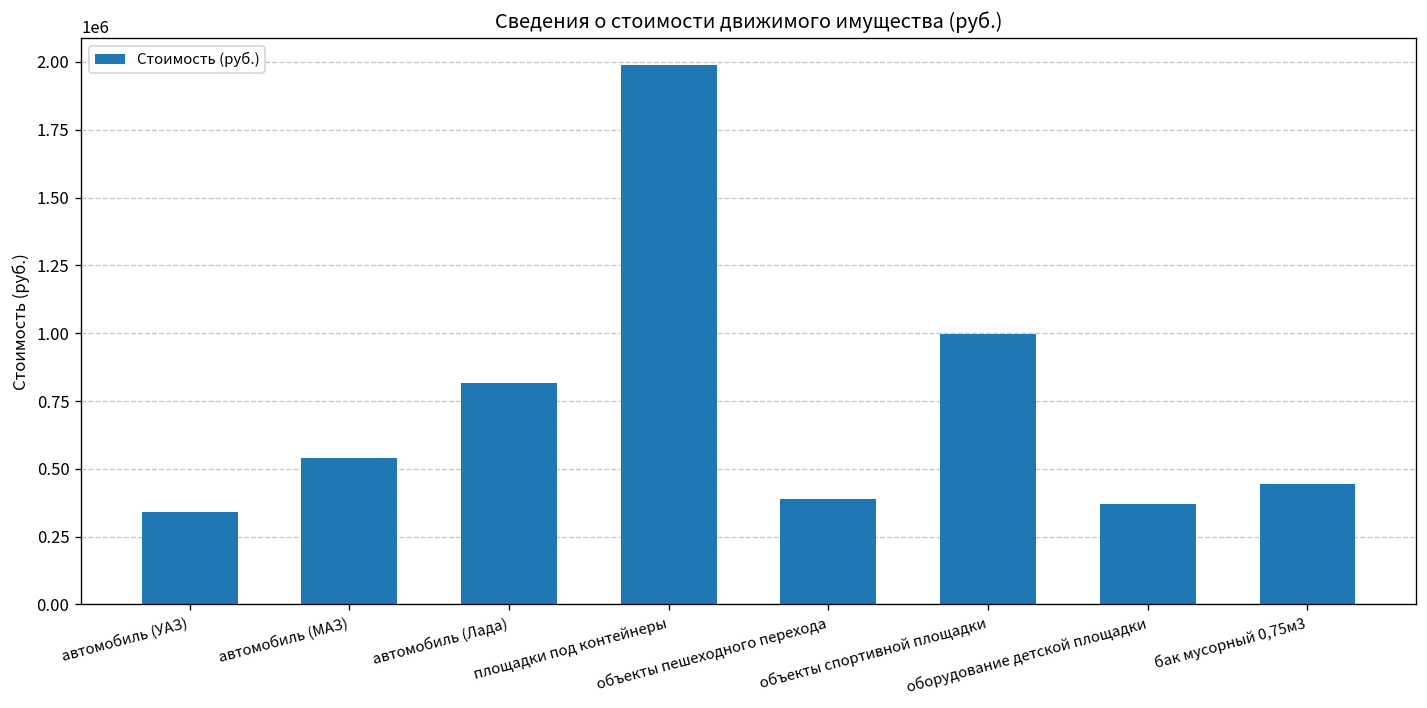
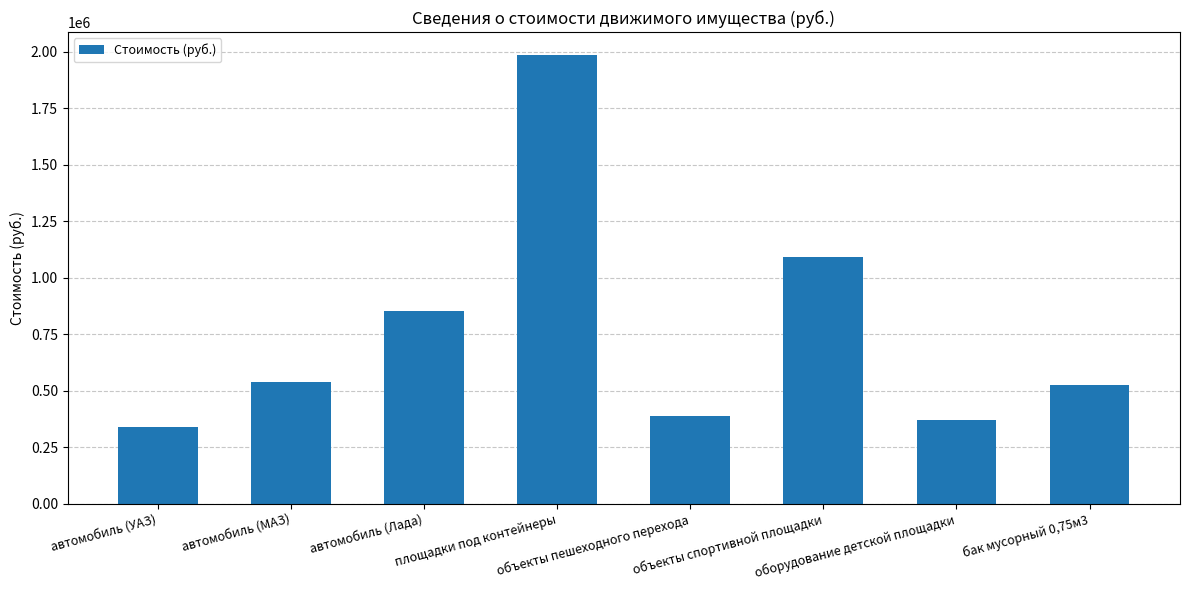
  {
    "автомобиль (УАЗ)": 340000,
    "автомобиль (МАЗ)": 540000,
-   "автомобиль (Лада)": 820000,
+   "автомобиль (Лада)": 850000,
    "площадки под контейнеры": 1990000,
    "объекты пешеходного перехода": 390000,
-   "объекты спортивной площадки": 1000000,
+   "объекты спортивной площадки": 1090000,
    "оборудование детской площадки": 370000,
-   "бак мусорный 0,75м3": 440000
+   "бак мусорный 0,75м3": 520000
  }
